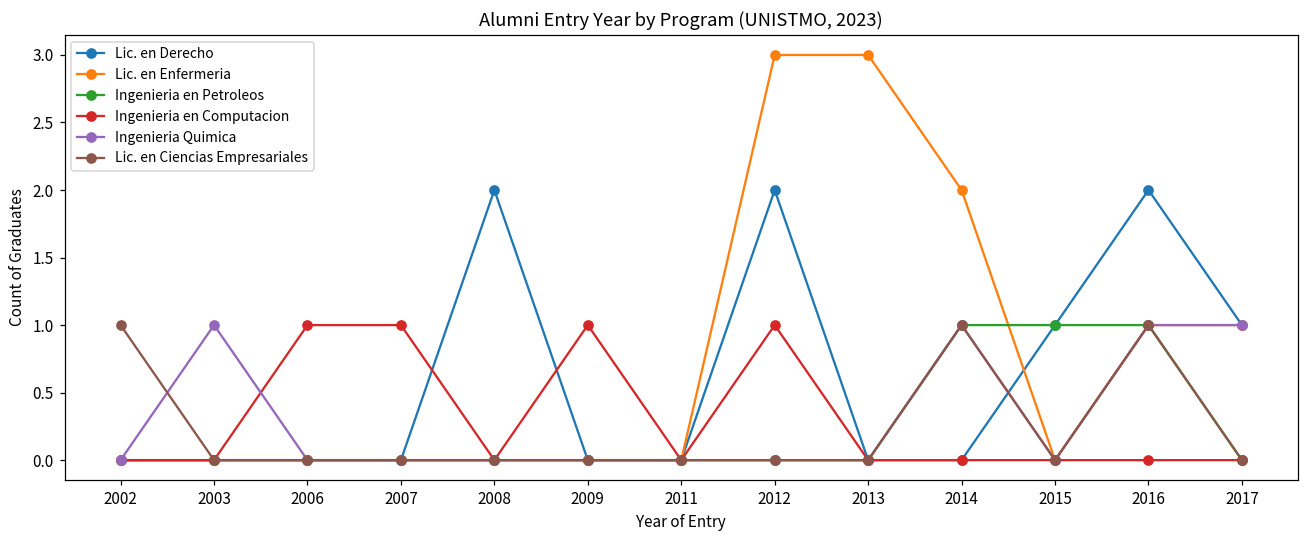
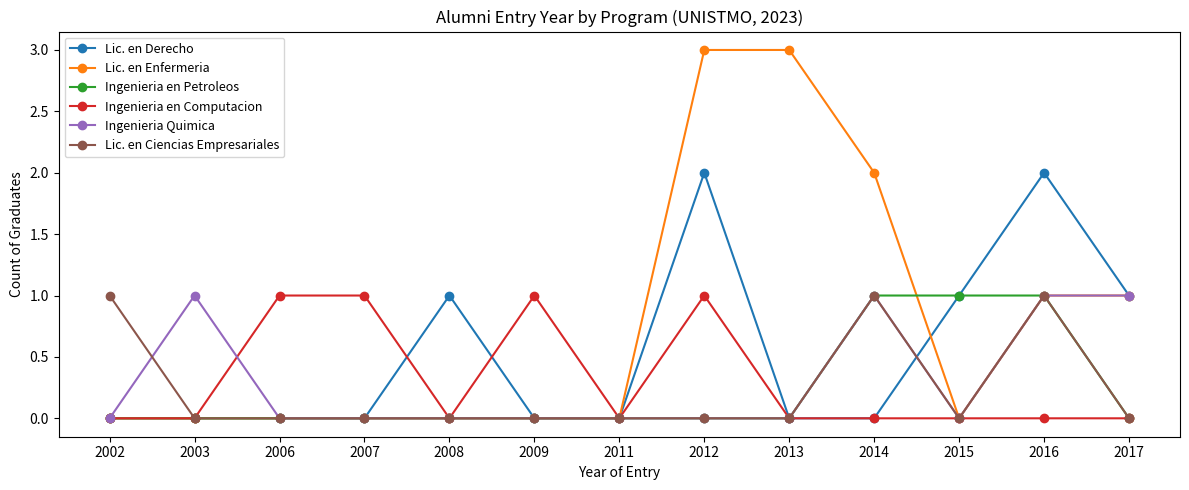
  {
    "Lic. en Derecho": {
-     "2008": 2,
+     "2008": 1,
      "2012": 2,
      "2016": 2
    },
    "Lic. en Enfermeria": {
      "2012": 3,
      "2013": 3,
      "2014": 2
    },
    "Ingenieria en Computacion": {
      "2006": 1,
      "2007": 1,
      "2009": 1,
      "2012": 1,
      "2016": 0
    },
    "Ingenieria Quimica": {
      "2003": 1
    },
    "Lic. en Ciencias Empresariales": {
      "2002": 1
    }
  }
